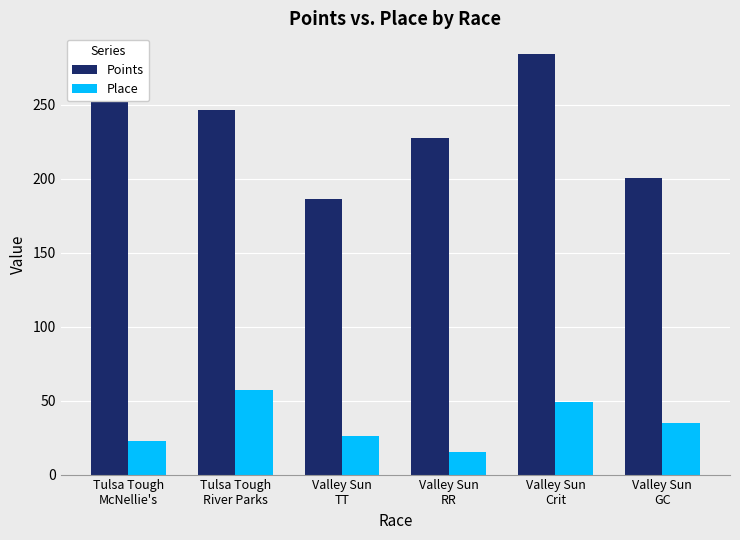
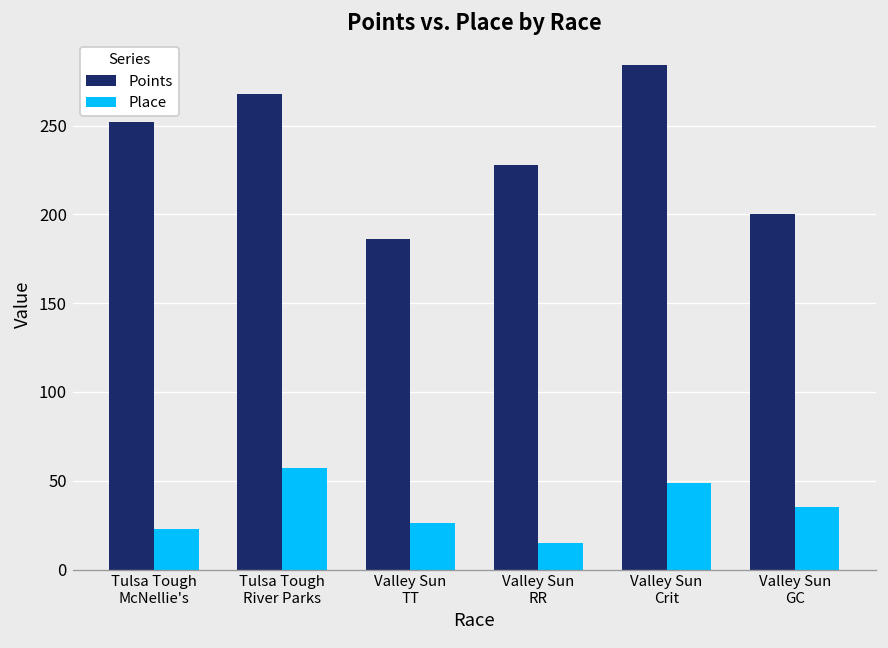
  {
    "Points": {
      "Tulsa Tough McNellie's": 252,
-     "Tulsa Tough River Parks": 246,
+     "Tulsa Tough River Parks": 268,
      "Valley Sun TT": 186,
      "Valley Sun RR": 228,
      "Valley Sun Crit": 284,
      "Valley Sun GC": 200
    },
    "Place": {
      "Tulsa Tough McNellie's": 23,
      "Tulsa Tough River Parks": 57,
      "Valley Sun TT": 26,
      "Valley Sun RR": 15,
      "Valley Sun Crit": 49,
      "Valley Sun GC": 35
    }
  }
